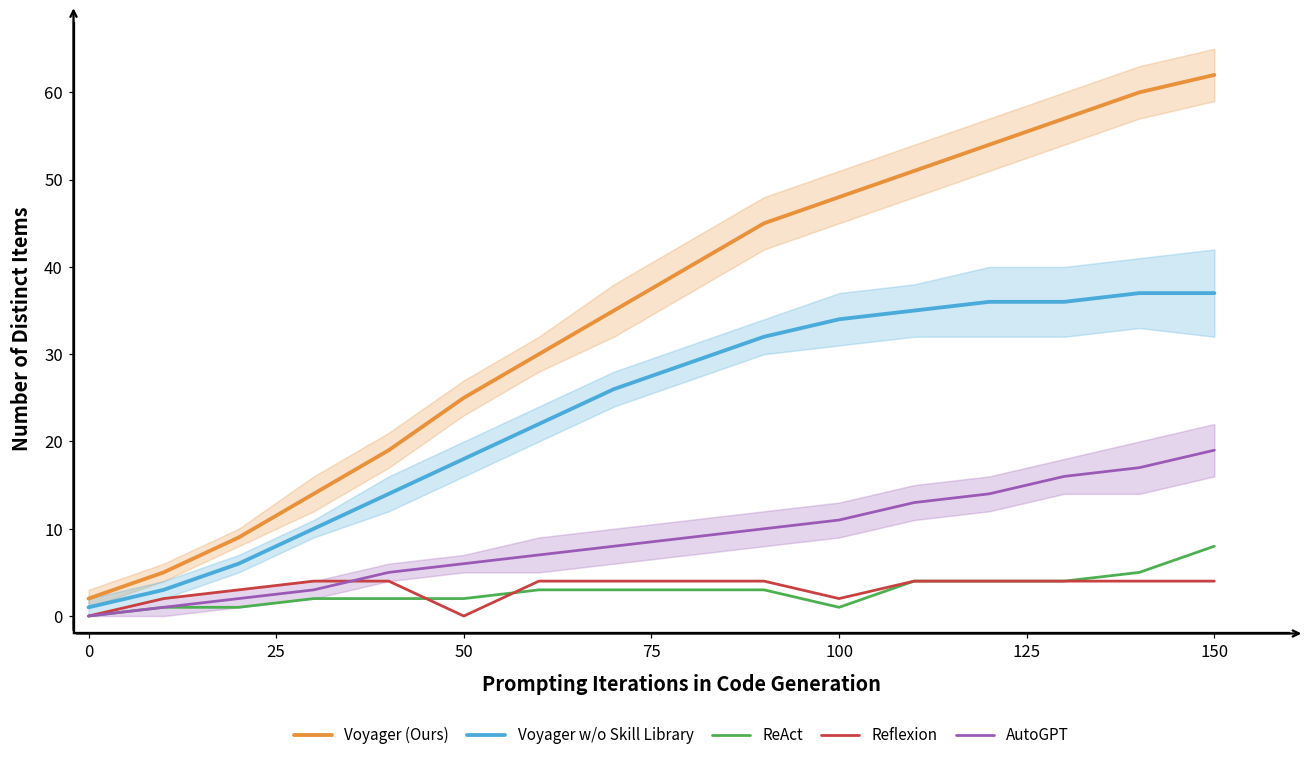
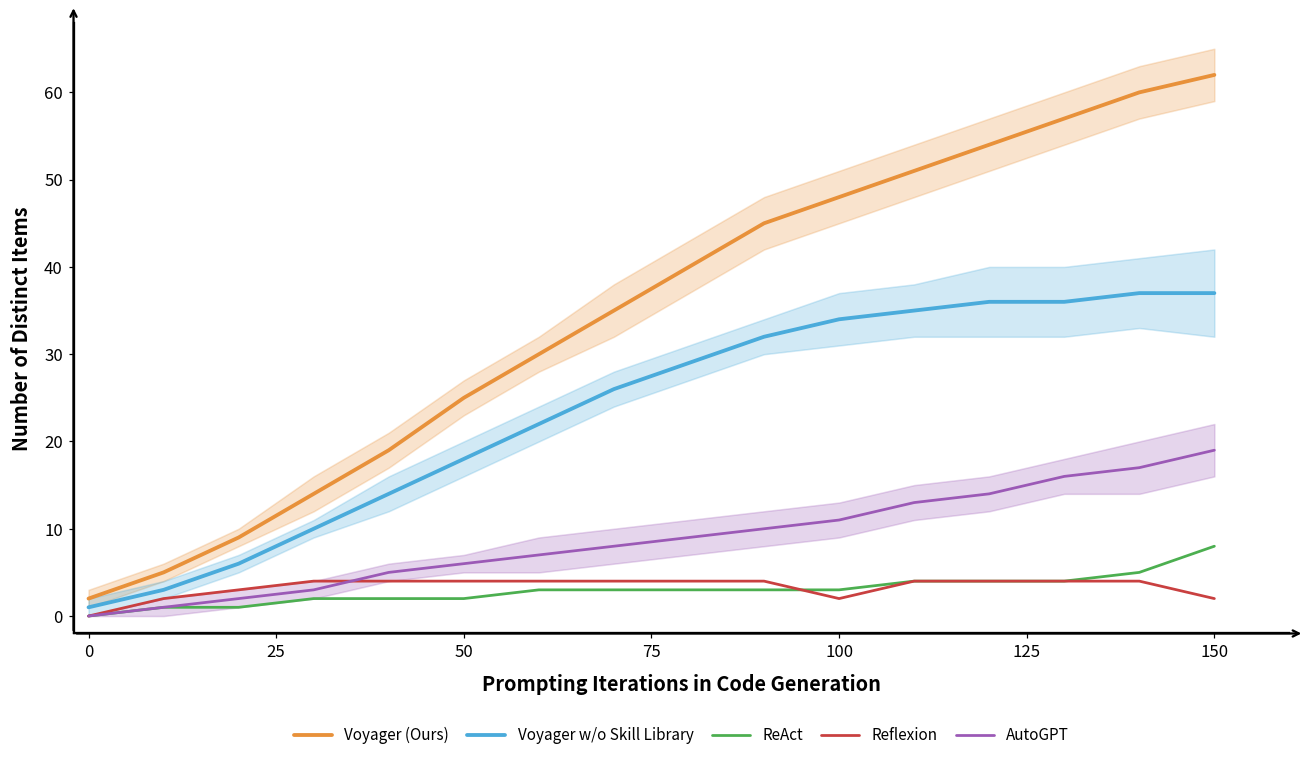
  {
    "ReAct": {
      "50": 2,
-     "100": 1,
+     "100": 3,
      "150": 8
    },
    "Reflexion": {
-     "50": 0,
+     "50": 4,
      "100": 2,
-     "150": 4
+     "150": 2
    }
  }
